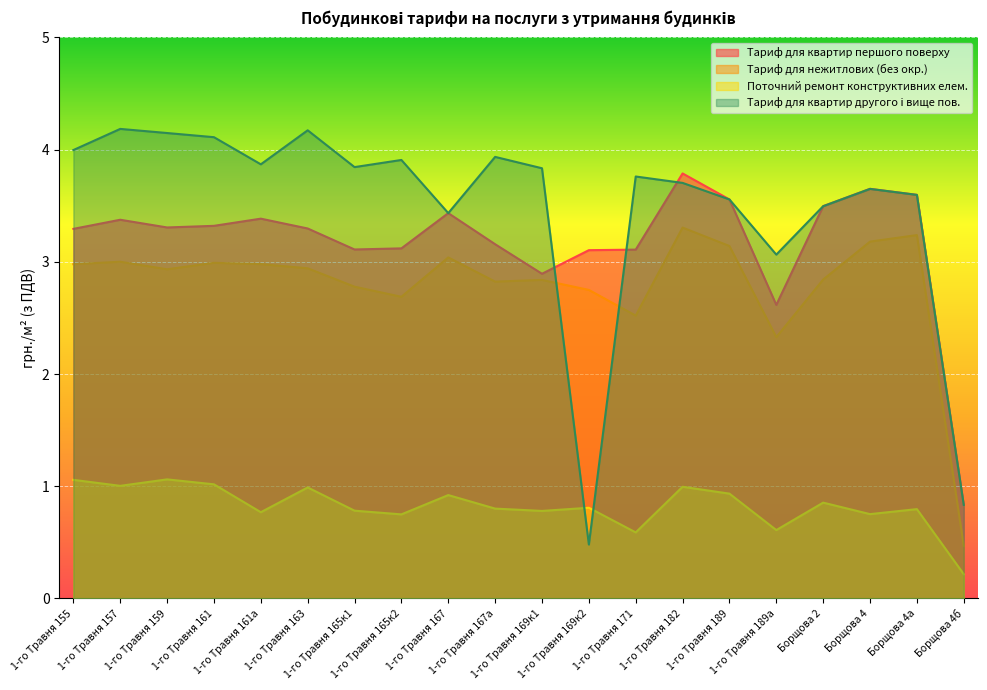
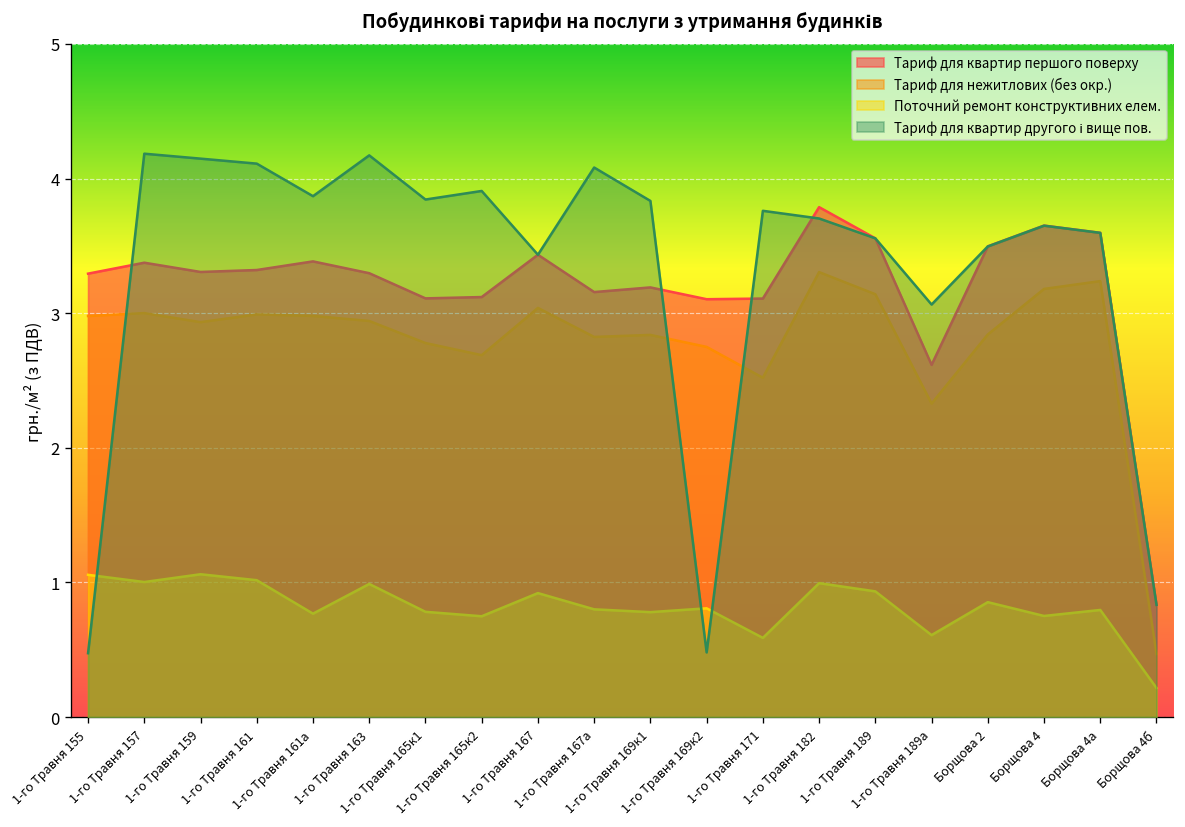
  {
    "Тариф для квартир першого поверху": {
      "1-го Травня 155": 3.29,
      "1-го Травня 157": 3.37,
      "1-го Травня 159": 3.31,
      "1-го Травня 161": 3.32,
      "1-го Травня 161а": 3.38,
      "1-го Травня 163": 3.30,
      "1-го Травня 165к1": 3.11,
      "1-го Травня 165к2": 3.12,
      "1-го Травня 167а": 3.16,
-     "1-го Травня 169к1": 2.89,
+     "1-го Травня 169к1": 3.19,
      "1-го Травня 169к2": 3.10,
      "1-го Травня 171": 3.11,
      "1-го Травня 182": 3.79,
      "1-го Травня 189а": 2.62
    },
    "Тариф для квартир другого і вище пов.": {
-     "1-го Травня 155": 4.00,
+     "1-го Травня 155": 0.47,
      "1-го Травня 157": 4.18,
      "1-го Травня 159": 4.15,
      "1-го Травня 161": 4.11,
      "1-го Травня 161а": 3.87,
      "1-го Травня 163": 4.17,
      "1-го Травня 165к1": 3.84,
      "1-го Травня 165к2": 3.91,
-     "1-го Травня 167а": 3.94,
+     "1-го Травня 167а": 4.08,
      "1-го Травня 169к1": 3.83,
      "1-го Травня 169к2": 0.48,
      "1-го Травня 171": 3.76,
      "1-го Травня 182": 3.70,
      "1-го Травня 189а": 3.06
    }
  }
